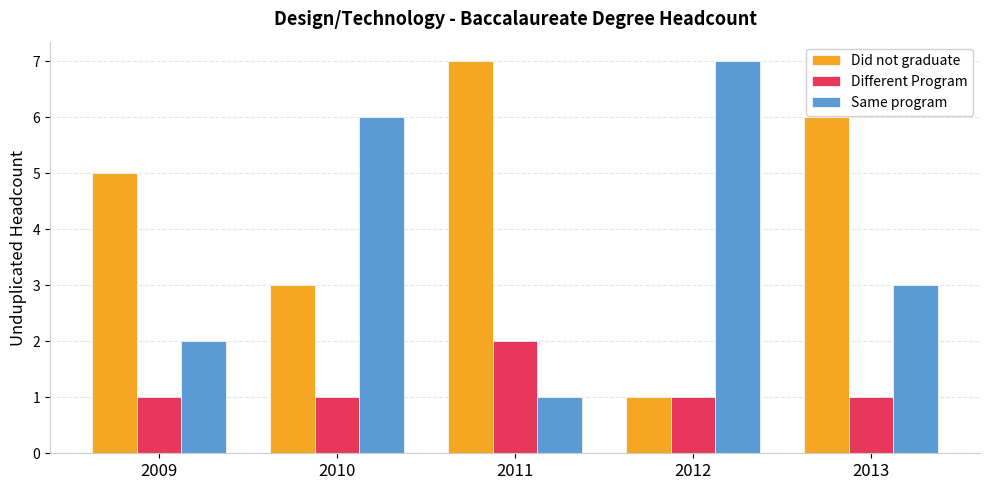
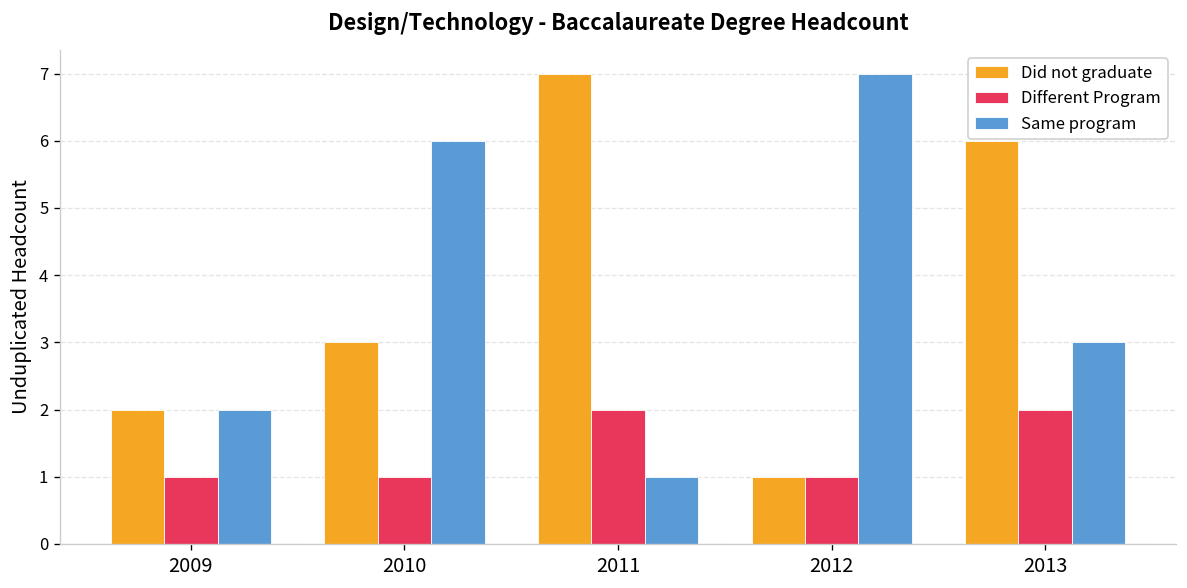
  {
    "Did not graduate": {
-     "2009": 5,
+     "2009": 2,
      "2010": 3,
      "2011": 7,
      "2012": 1,
      "2013": 6
    },
    "Different Program": {
      "2009": 1,
      "2010": 1,
      "2011": 2,
      "2012": 1,
-     "2013": 1
+     "2013": 2
    },
    "Same program": {
      "2009": 2,
      "2010": 6,
      "2011": 1,
      "2012": 7,
      "2013": 3
    }
  }
